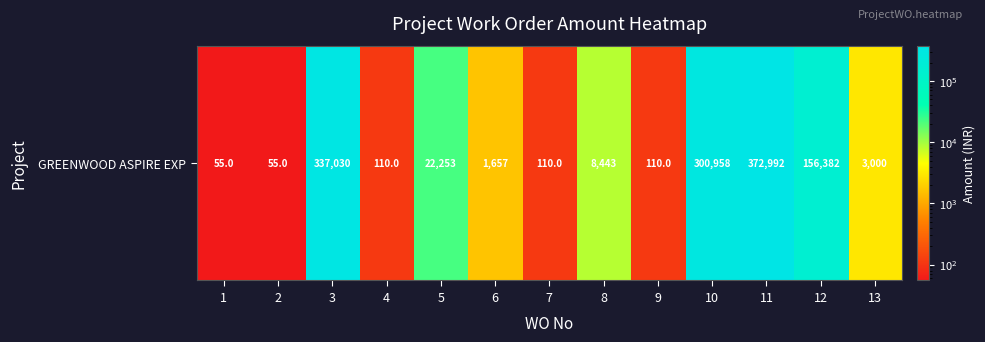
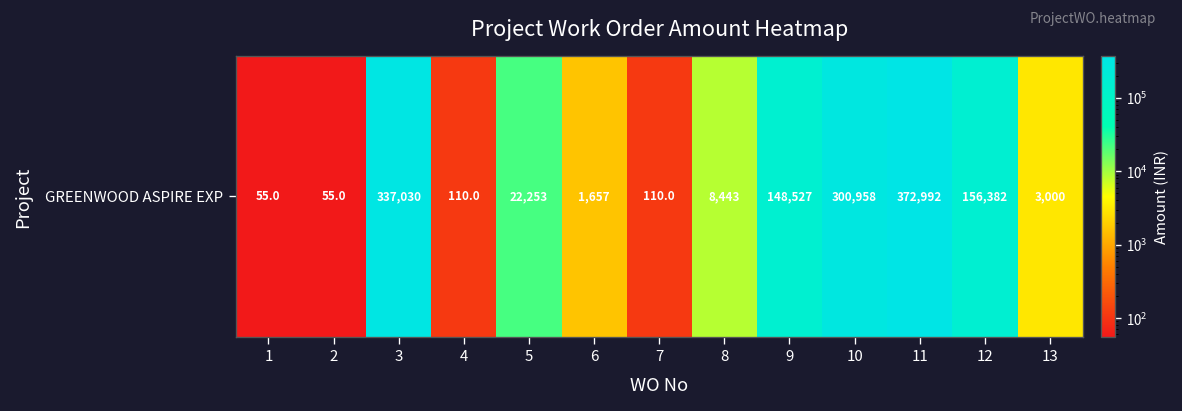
  {
    "GREENWOOD ASPIRE EXP": {
      "1": "55.0",
      "2": "55.0",
      "3": "337,030",
      "4": "110.0",
      "5": "22,253",
      "6": "1,657",
      "7": "110.0",
      "8": "8,443",
-     "9": "110.0",
+     "9": "148,527",
      "10": "300,958",
      "11": "372,992",
      "12": "156,382",
      "13": "3,000"
    }
  }
